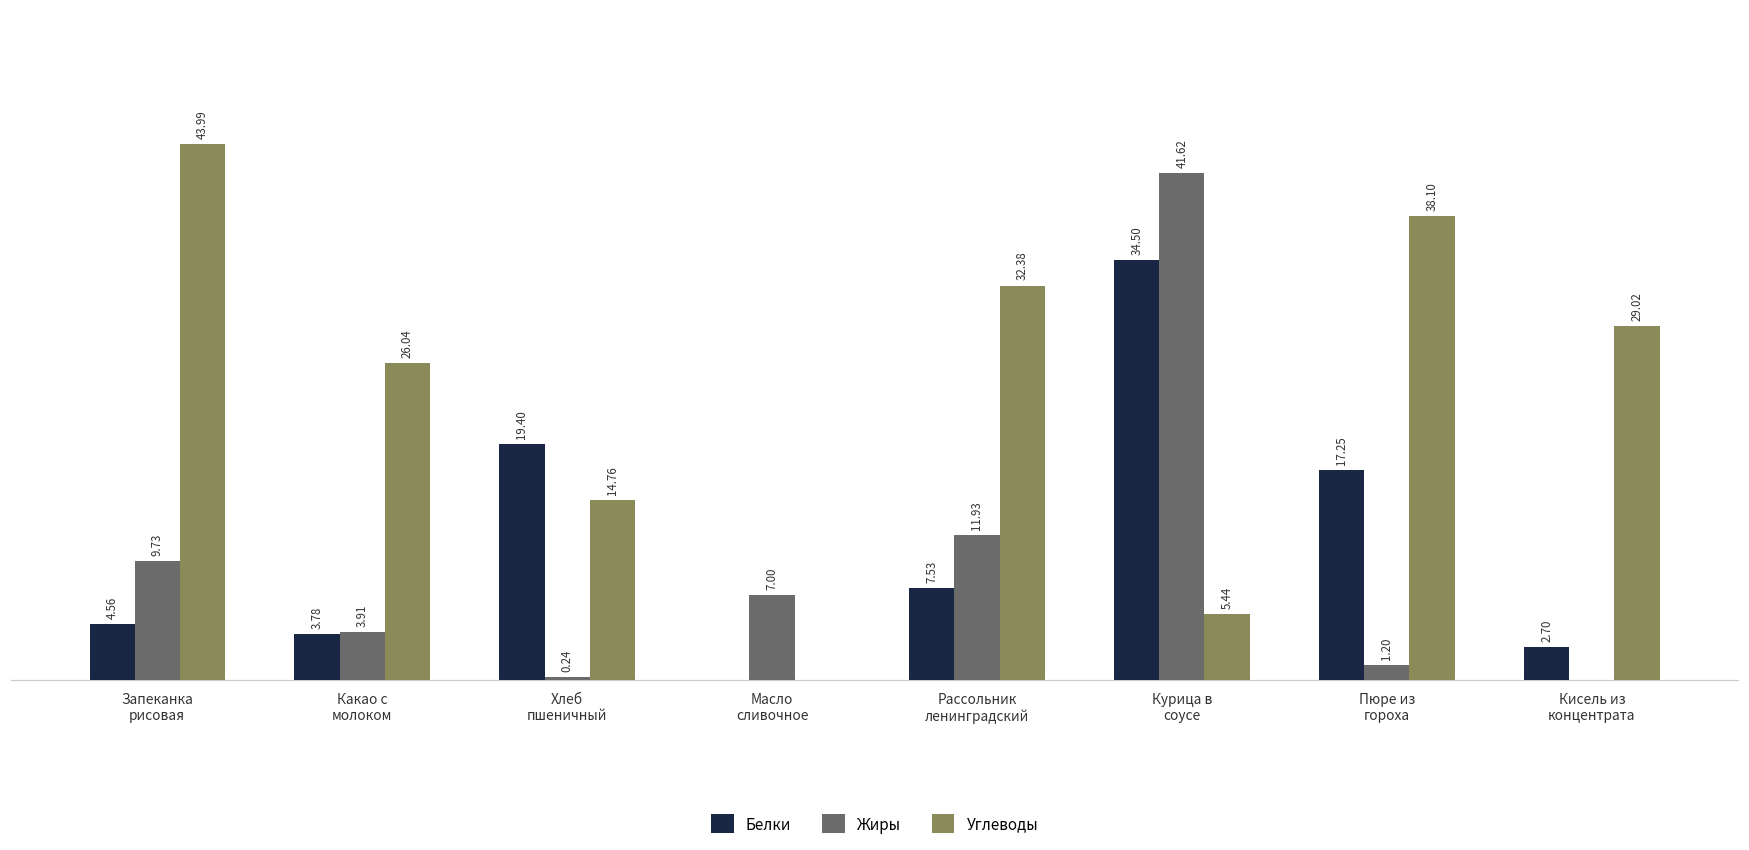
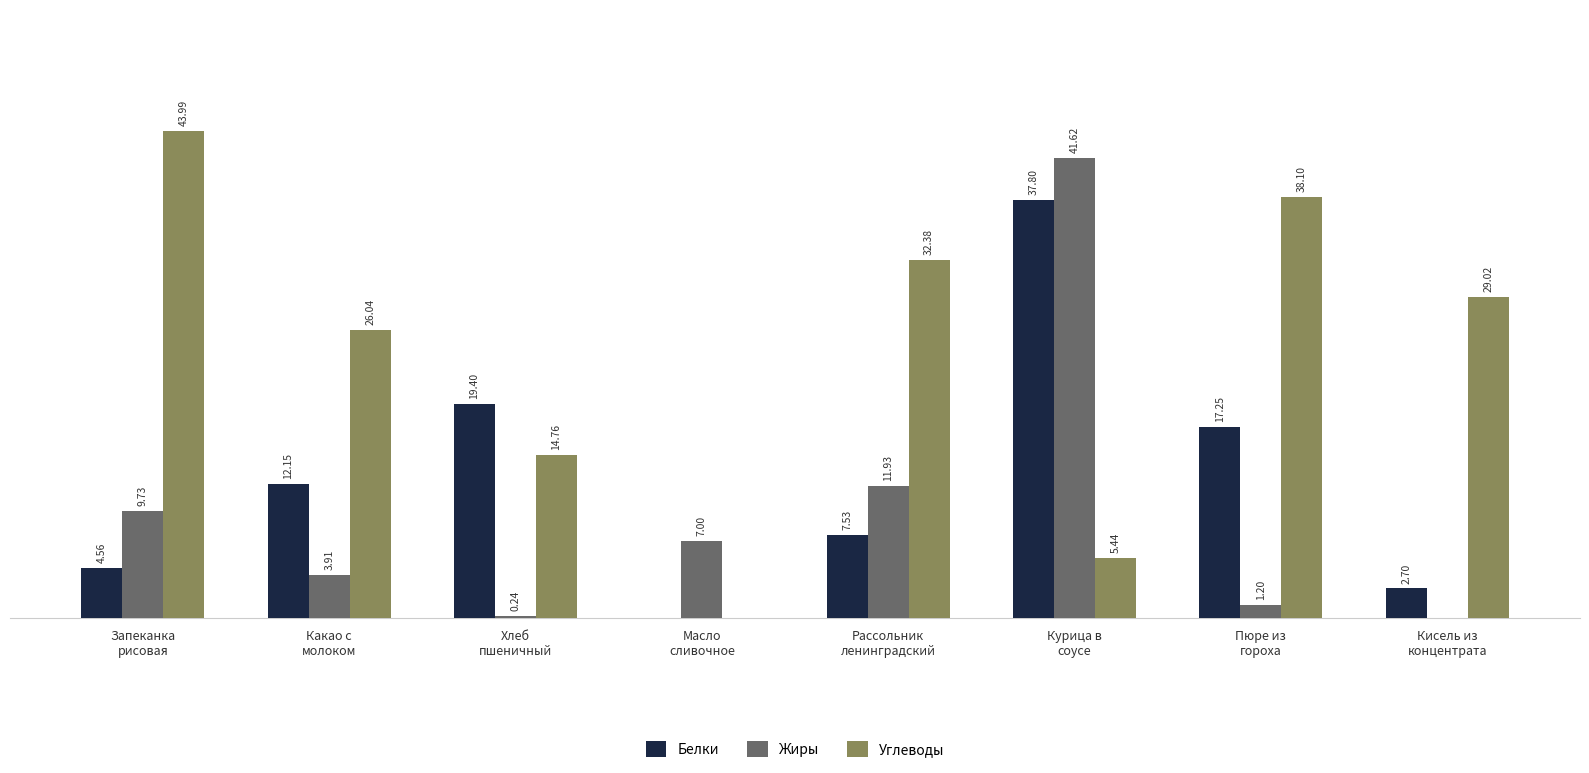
  {
    "Белки": {
      "Запеканка рисовая": 4.56,
-     "Какао с молоком": 3.78,
+     "Какао с молоком": 12.15,
      "Хлеб пшеничный": 19.40,
      "Рассольник ленинградский": 7.53,
-     "Курица в соусе": 34.50,
+     "Курица в соусе": 37.80,
      "Пюре из гороха": 17.25,
      "Кисель из концентрата": 2.70
    }
  }
